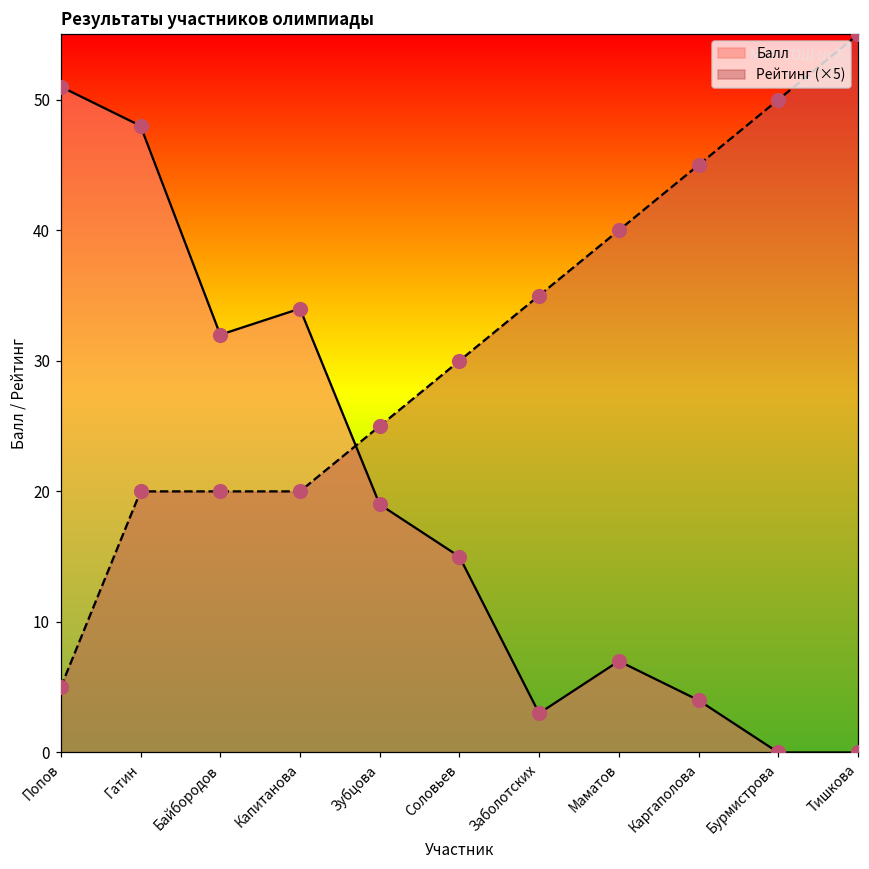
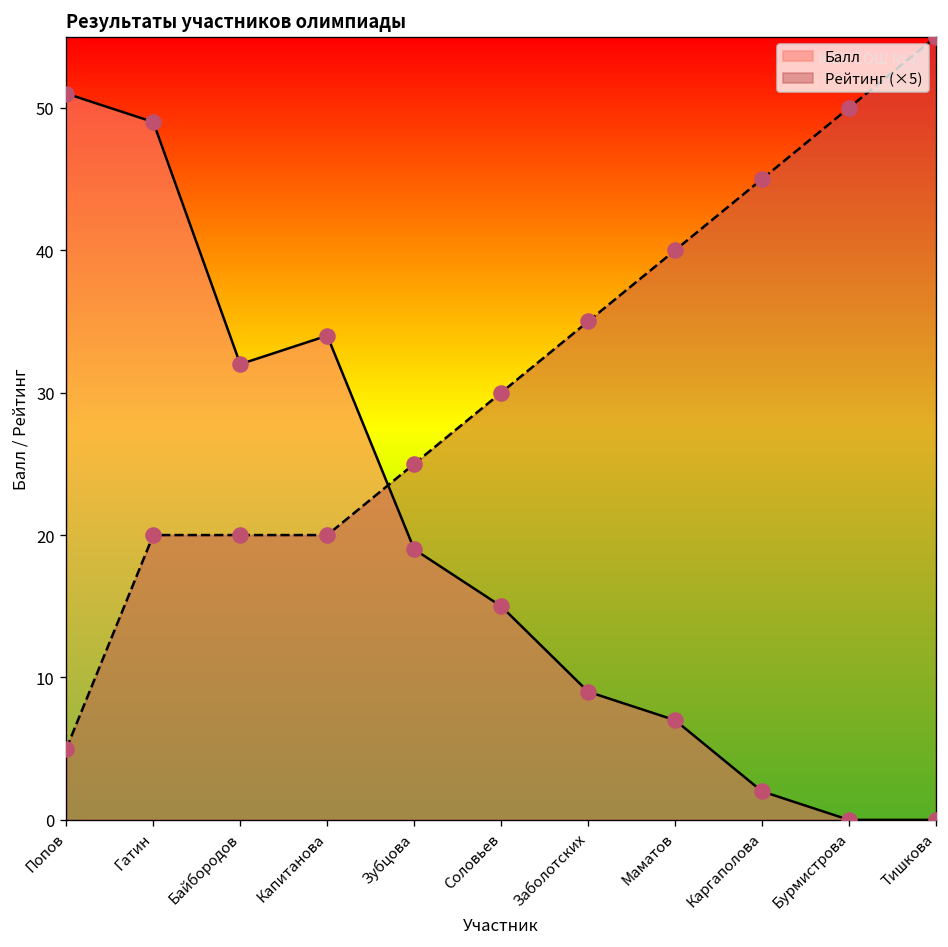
  {
    "Балл": {
      "Попов": 51,
-     "Гатин": 48,
+     "Гатин": 49,
      "Байбородов": 32,
      "Капитанова": 34,
      "Зубцова": 19,
      "Соловьев": 15,
-     "Заболотских": 3,
+     "Заболотских": 9,
      "Маматов": 7,
-     "Каргаполова": 4,
+     "Каргаполова": 2,
      "Бурмистрова": 0,
      "Тишкова": 0
    },
    "Рейтинг (×5)": {
      "Попов": 5,
      "Гатин": 20,
      "Байбородов": 20,
      "Капитанова": 20,
      "Зубцова": 25,
      "Соловьев": 30,
      "Заболотских": 35,
      "Маматов": 40,
      "Каргаполова": 45,
      "Бурмистрова": 50
    }
  }
